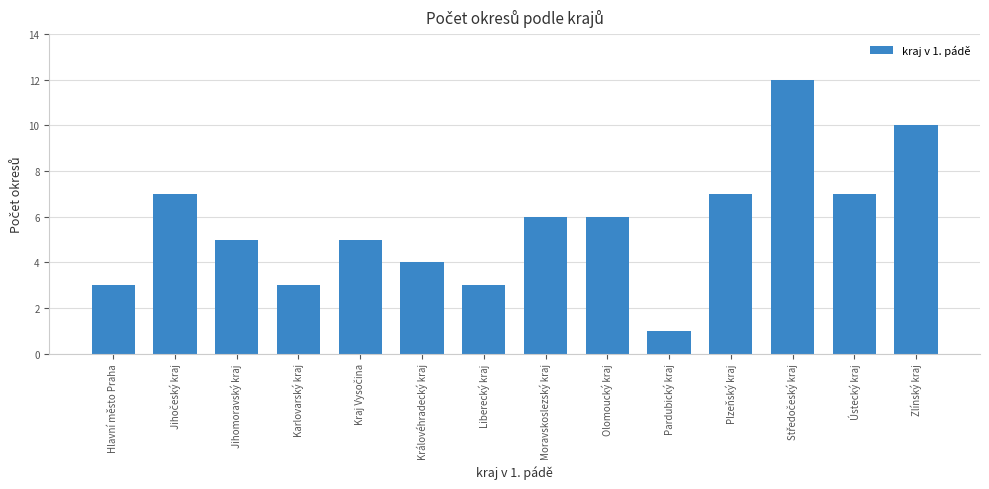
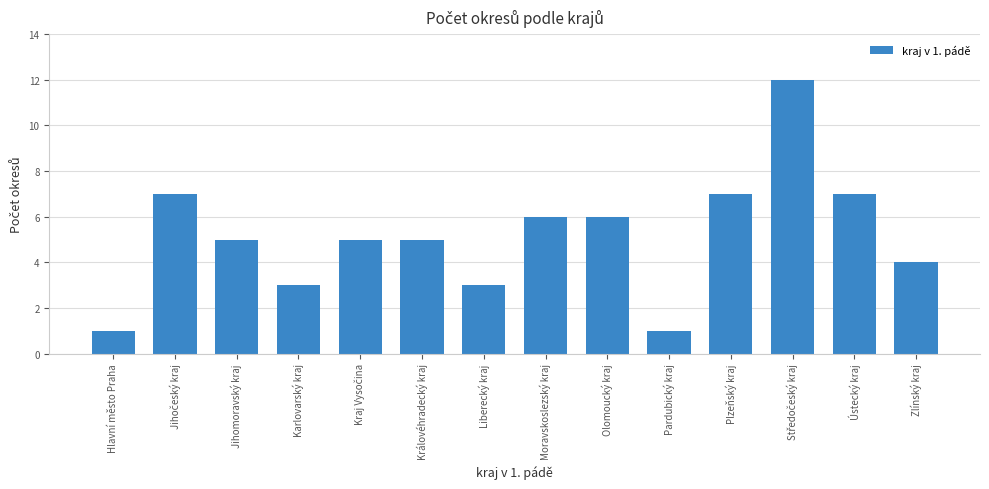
  {
-   "Hlavní město Praha": 3,
+   "Hlavní město Praha": 1,
    "Jihočeský kraj": 7,
    "Jihomoravský kraj": 5,
    "Karlovarský kraj": 3,
    "Kraj Vysočina": 5,
-   "Královéhradecký kraj": 4,
+   "Královéhradecký kraj": 5,
    "Liberecký kraj": 3,
    "Moravskoslezský kraj": 6,
    "Olomoucký kraj": 6,
    "Pardubický kraj": 1,
    "Plzeňský kraj": 7,
    "Středočeský kraj": 12,
    "Ústecký kraj": 7,
-   "Zlínský kraj": 10
+   "Zlínský kraj": 4
  }
